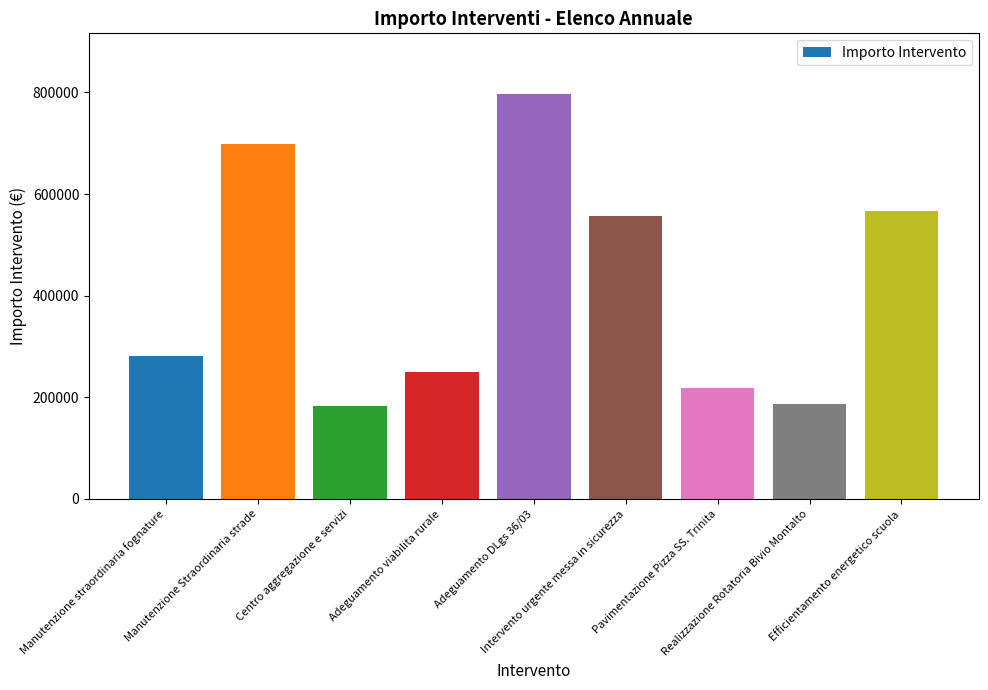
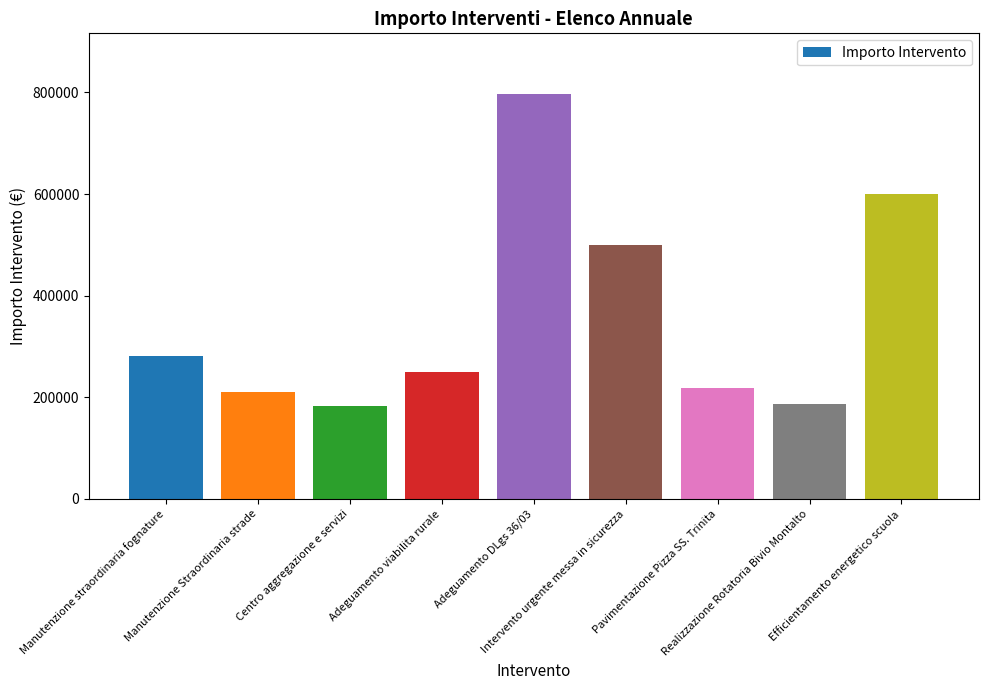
  {
    "Manutenzione straordinaria fognature": 280000,
-   "Manutenzione Straordinaria strade": 700000,
+   "Manutenzione Straordinaria strade": 210000,
    "Centro aggregazione e servizi": 180000,
    "Adeguamento viabilita rurale": 250000,
    "Adeguamento DLgs 36/03": 800000,
-   "Intervento urgente messa in sicurezza": 560000,
+   "Intervento urgente messa in sicurezza": 500000,
    "Pavimentazione Pizza SS. Trinita": 220000,
    "Realizzazione Rotatoria Bivio Montalto": 190000,
-   "Efficientamento energetico scuola": 570000
+   "Efficientamento energetico scuola": 600000
  }
